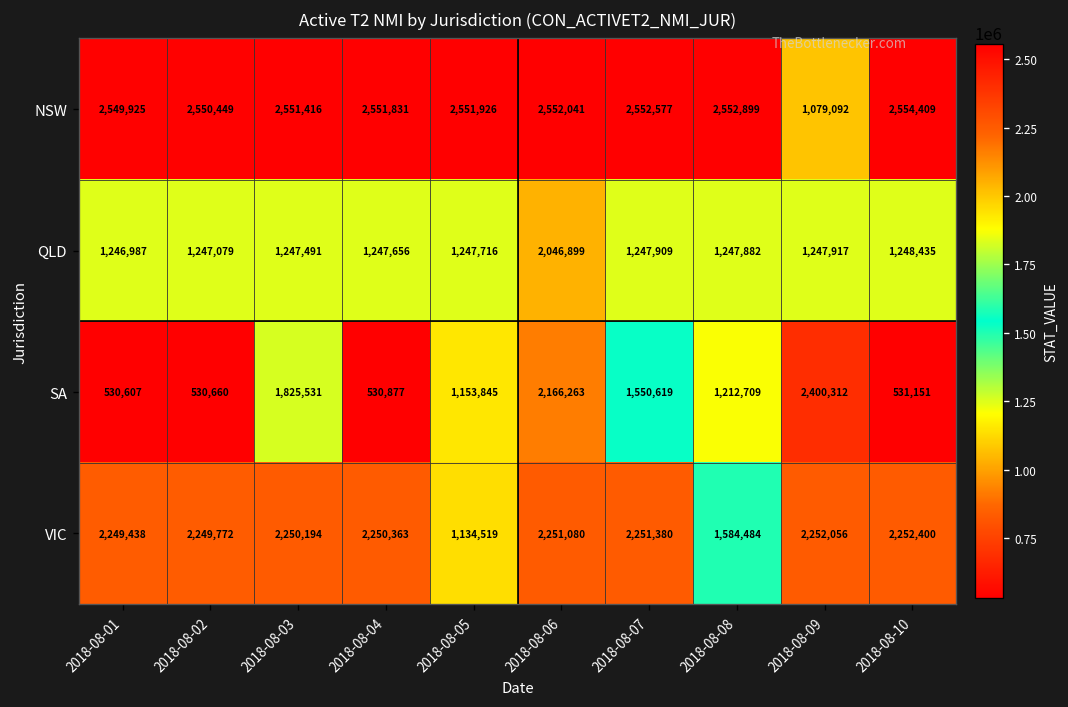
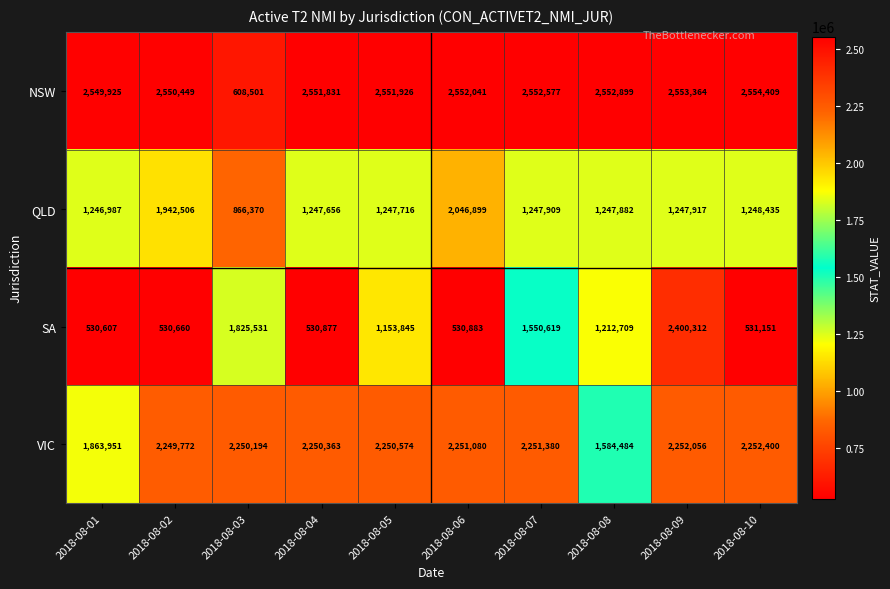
  {
    "NSW": {
      "2018-08-01": "2,549,925",
      "2018-08-02": "2,550,449",
-     "2018-08-03": "2,551,416",
+     "2018-08-03": "608,501",
      "2018-08-04": "2,551,831",
      "2018-08-05": "2,551,926",
      "2018-08-06": "2,552,041",
      "2018-08-07": "2,552,577",
      "2018-08-08": "2,552,899",
-     "2018-08-09": "1,079,092",
+     "2018-08-09": "2,553,364",
      "2018-08-10": "2,554,409"
    },
    "QLD": {
      "2018-08-01": "1,246,987",
-     "2018-08-02": "1,247,079",
-     "2018-08-03": "1,247,491",
+     "2018-08-02": "1,942,506",
+     "2018-08-03": "866,370",
      "2018-08-04": "1,247,656",
      "2018-08-05": "1,247,716",
      "2018-08-06": "2,046,899",
      "2018-08-07": "1,247,909",
      "2018-08-08": "1,247,882",
      "2018-08-09": "1,247,917",
      "2018-08-10": "1,248,435"
    },
    "SA": {
      "2018-08-01": "530,607",
      "2018-08-02": "530,660",
      "2018-08-03": "1,825,531",
      "2018-08-04": "530,877",
      "2018-08-05": "1,153,845",
-     "2018-08-06": "2,166,263",
+     "2018-08-06": "530,883",
      "2018-08-07": "1,550,619",
      "2018-08-08": "1,212,709",
      "2018-08-09": "2,400,312",
      "2018-08-10": "531,151"
    },
    "VIC": {
-     "2018-08-01": "2,249,438",
+     "2018-08-01": "1,863,951",
      "2018-08-02": "2,249,772",
      "2018-08-03": "2,250,194",
      "2018-08-04": "2,250,363",
-     "2018-08-05": "1,134,519",
+     "2018-08-05": "2,250,574",
      "2018-08-06": "2,251,080",
      "2018-08-07": "2,251,380",
      "2018-08-08": "1,584,484",
      "2018-08-09": "2,252,056",
      "2018-08-10": "2,252,400"
    }
  }
